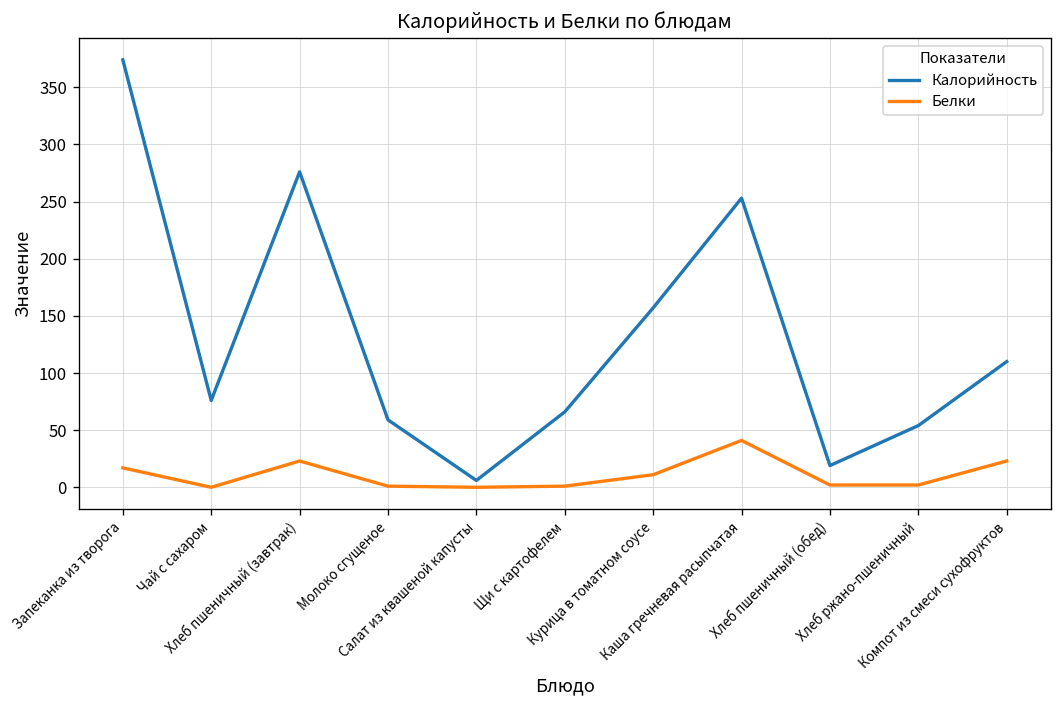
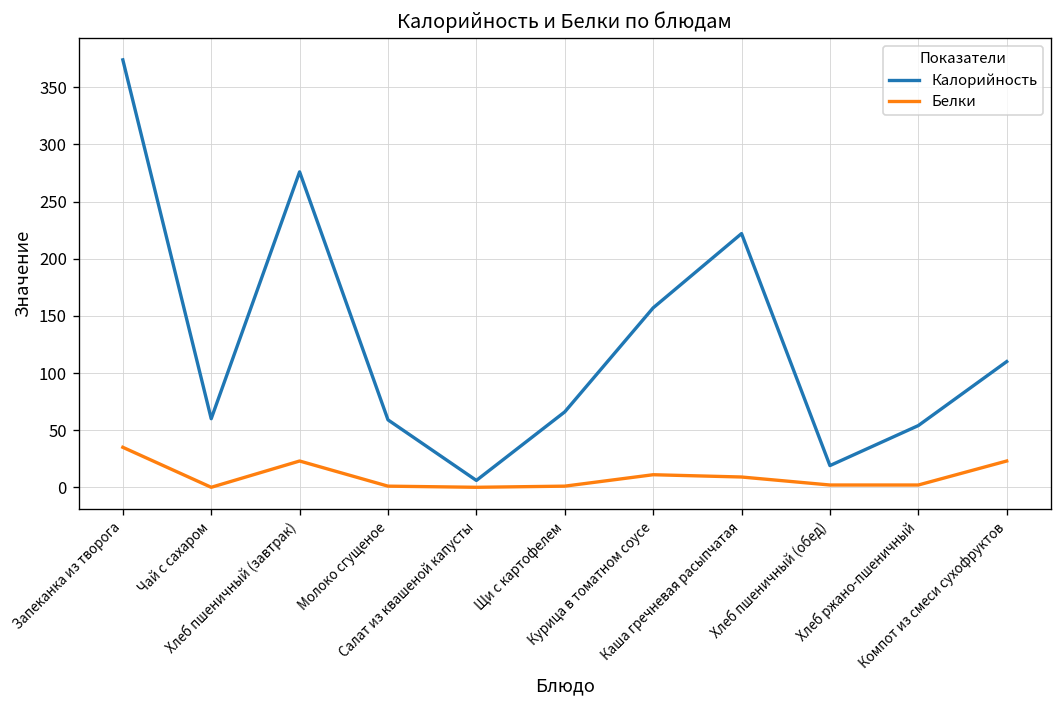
  {
    "Калорийность": {
      "Запеканка из творога": 370,
-     "Чай с сахаром": 80,
+     "Чай с сахаром": 60,
      "Хлеб пшеничный (завтрак)": 280,
      "Молоко сгущеное": 60,
      "Салат из квашеной капусты": 10,
      "Щи с картофелем": 70,
      "Курица в томатном соусе": 160,
-     "Каша гречневая расыпчатая": 250,
+     "Каша гречневая расыпчатая": 220,
      "Хлеб пшеничный (обед)": 20,
      "Хлеб ржано-пшеничный": 50,
      "Компот из смеси сухофруктов": 110
    },
    "Белки": {
-     "Запеканка из творога": 20,
+     "Запеканка из творога": 40,
      "Чай с сахаром": 0,
      "Хлеб пшеничный (завтрак)": 20,
      "Молоко сгущеное": 0,
      "Салат из квашеной капусты": 0,
      "Щи с картофелем": 0,
      "Курица в томатном соусе": 10,
-     "Каша гречневая расыпчатая": 40,
+     "Каша гречневая расыпчатая": 10,
      "Хлеб пшеничный (обед)": 0,
      "Хлеб ржано-пшеничный": 0,
      "Компот из смеси сухофруктов": 20
    }
  }
